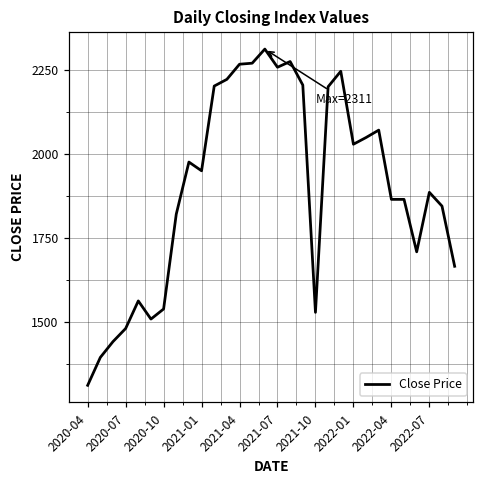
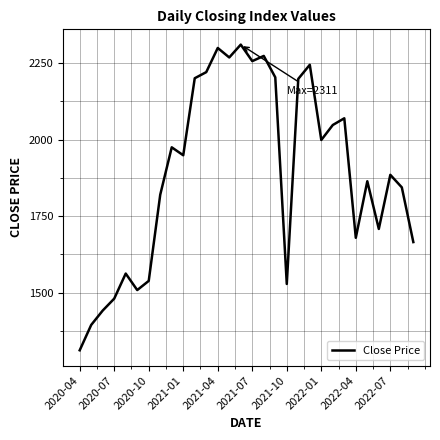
  {
    "2020-04": 1310,
    "2020-07": 1480,
    "2020-10": 1540,
    "2021-01": 1950,
-   "2021-04": 2270,
+   "2021-04": 2300,
    "2021-10": 1530,
-   "2022-01": 2030,
-   "2022-04": 1860,
+   "2022-01": 2000,
+   "2022-04": 1680,
    "2022-07": 1890
  }
